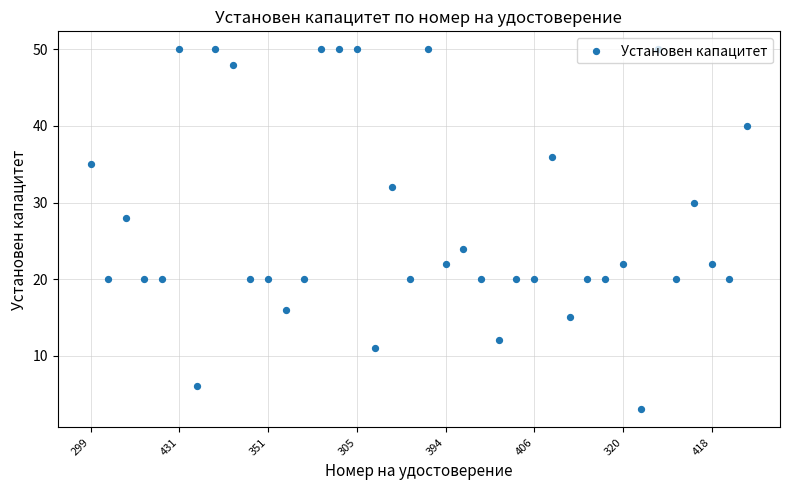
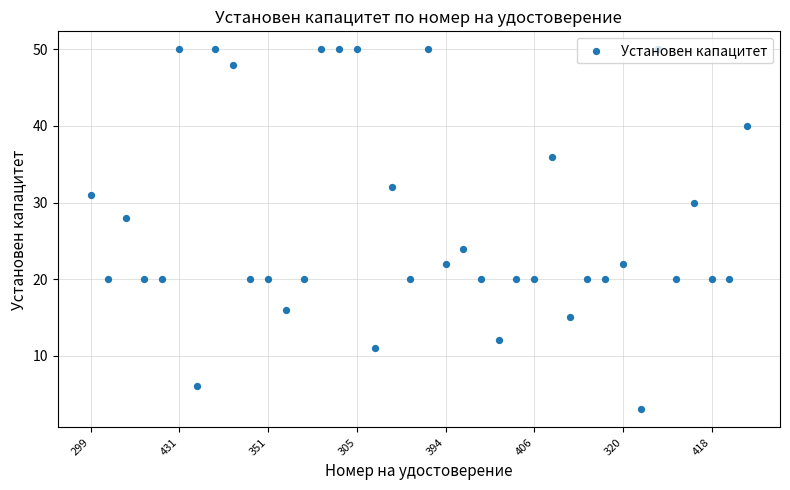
  {
-   "299": 35,
-   "418": 22
+   "299": 31,
+   "418": 20
  }
